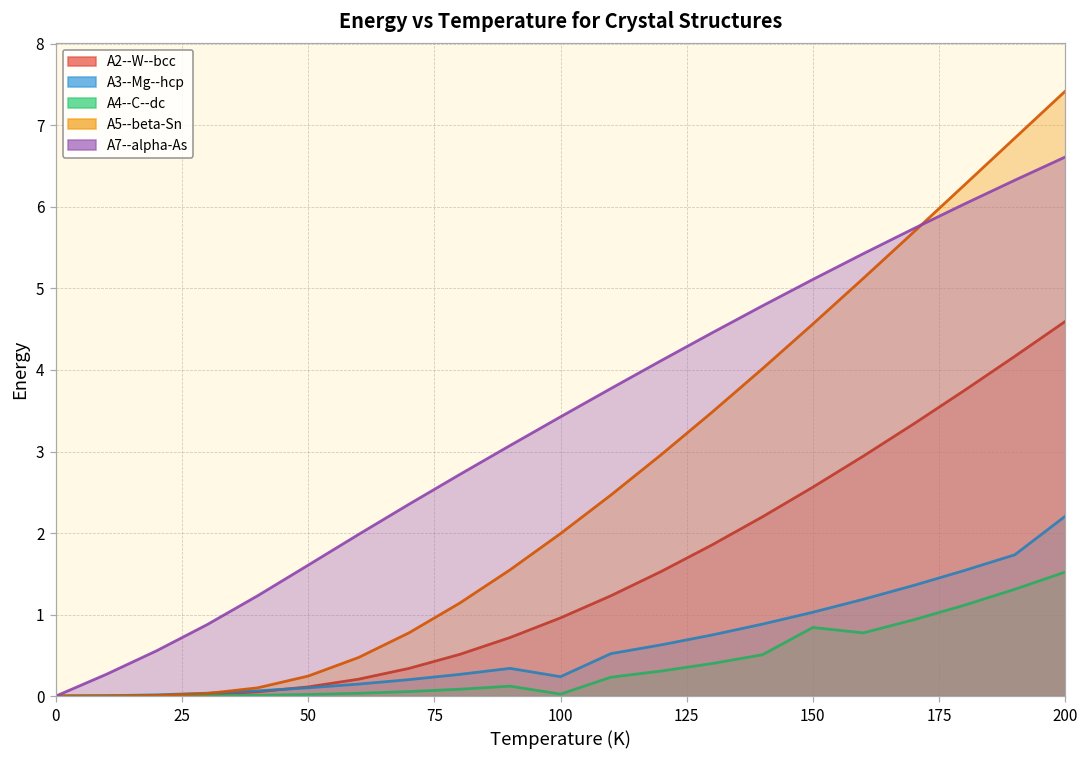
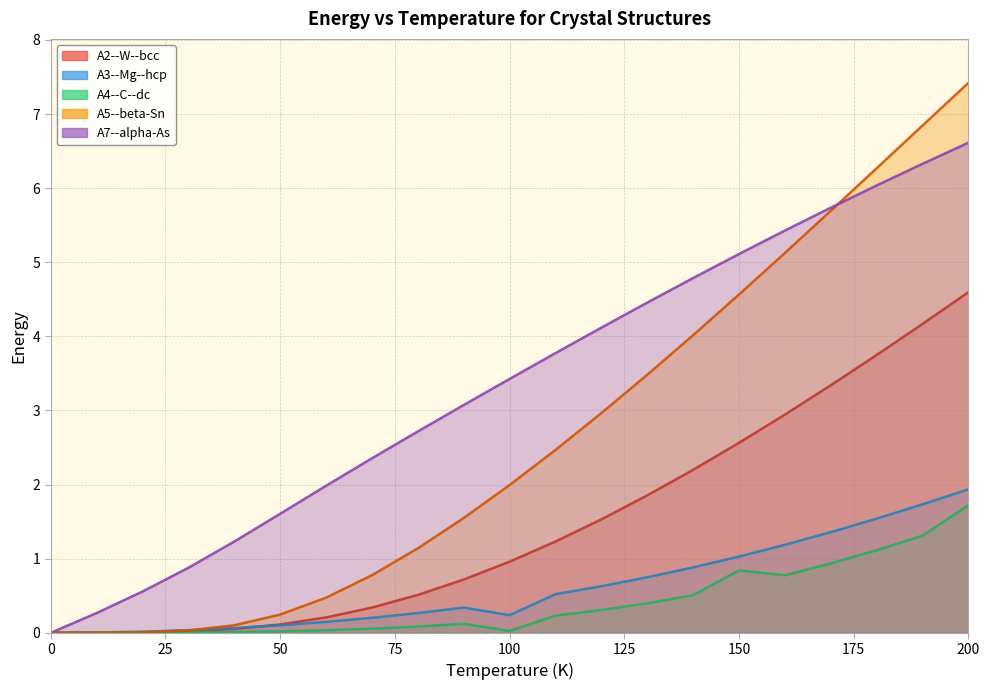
  {
    "A3--Mg--hcp": {
      "100": 0.2,
      "150": 1.0,
-     "200": 2.2
+     "200": 1.9
    },
    "A4--C--dc": {
      "50": 0.0,
      "100": 0.0,
      "150": 0.8,
-     "200": 1.5
+     "200": 1.7
    },
    "A7--alpha-As": {
      "50": 1.6,
      "100": 3.4,
      "150": 5.1,
      "200": 6.6
    }
  }
